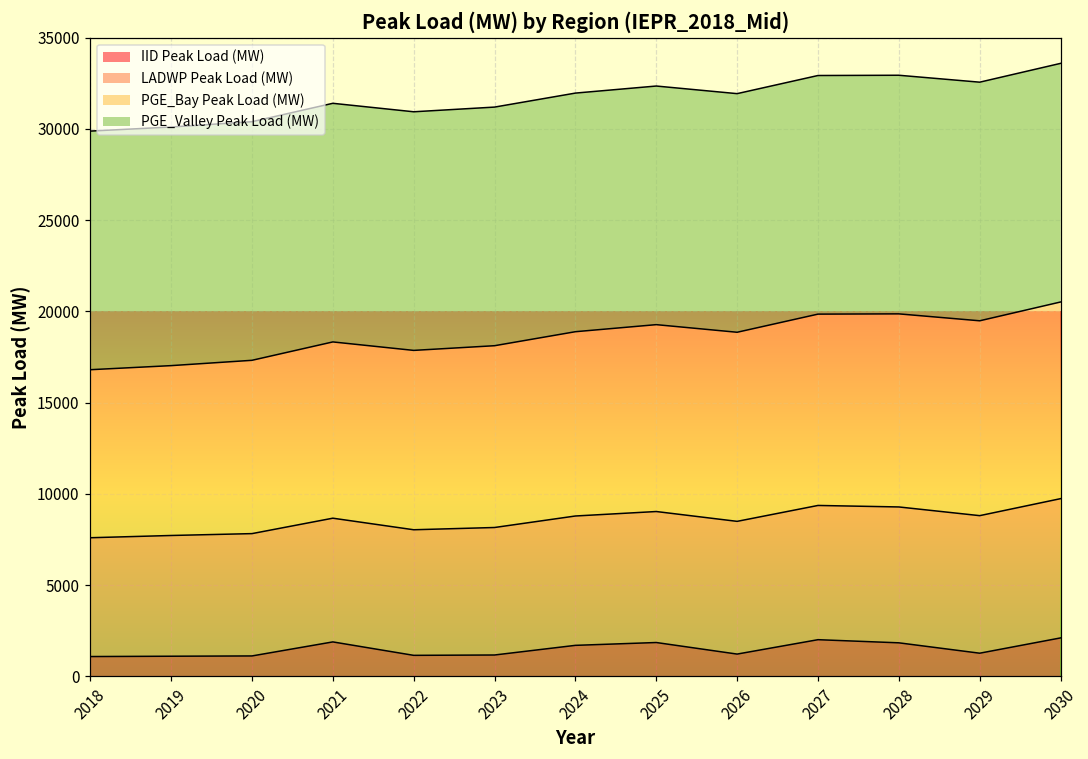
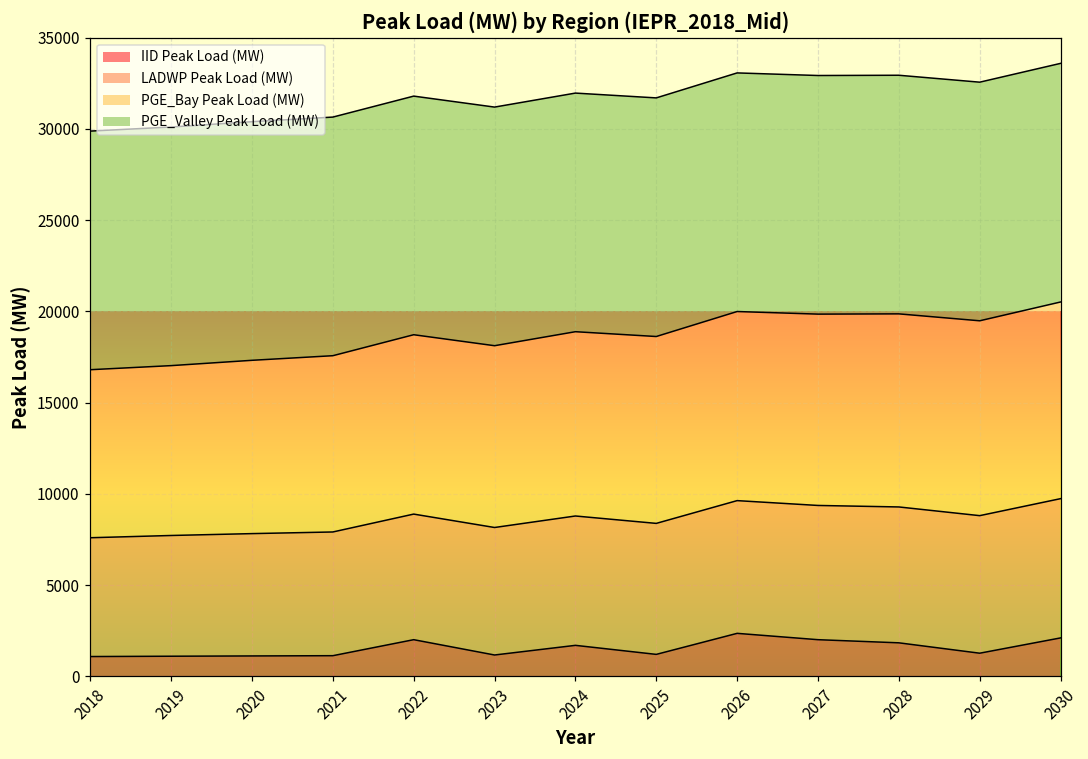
  {
    "IID Peak Load (MW)": {
      "2018": 1100,
      "2019": 1100,
      "2020": 1100,
-     "2021": 1900,
-     "2022": 1200,
+     "2021": 1100,
+     "2022": 2000,
      "2023": 1200,
      "2024": 1700,
-     "2025": 1900,
-     "2026": 1200,
+     "2025": 1200,
+     "2026": 2400,
      "2027": 2000,
      "2028": 1800,
      "2029": 1300,
      "2030": 2100
    },
    "PGE_Valley Peak Load (MW)": {
      "2018": 13100,
      "2021": 13100,
      "2022": 13100,
      "2023": 13100,
      "2024": 13100,
      "2025": 13100,
      "2026": 13100,
      "2027": 13100,
      "2028": 13100,
      "2029": 13100,
      "2030": 13100
    }
  }
